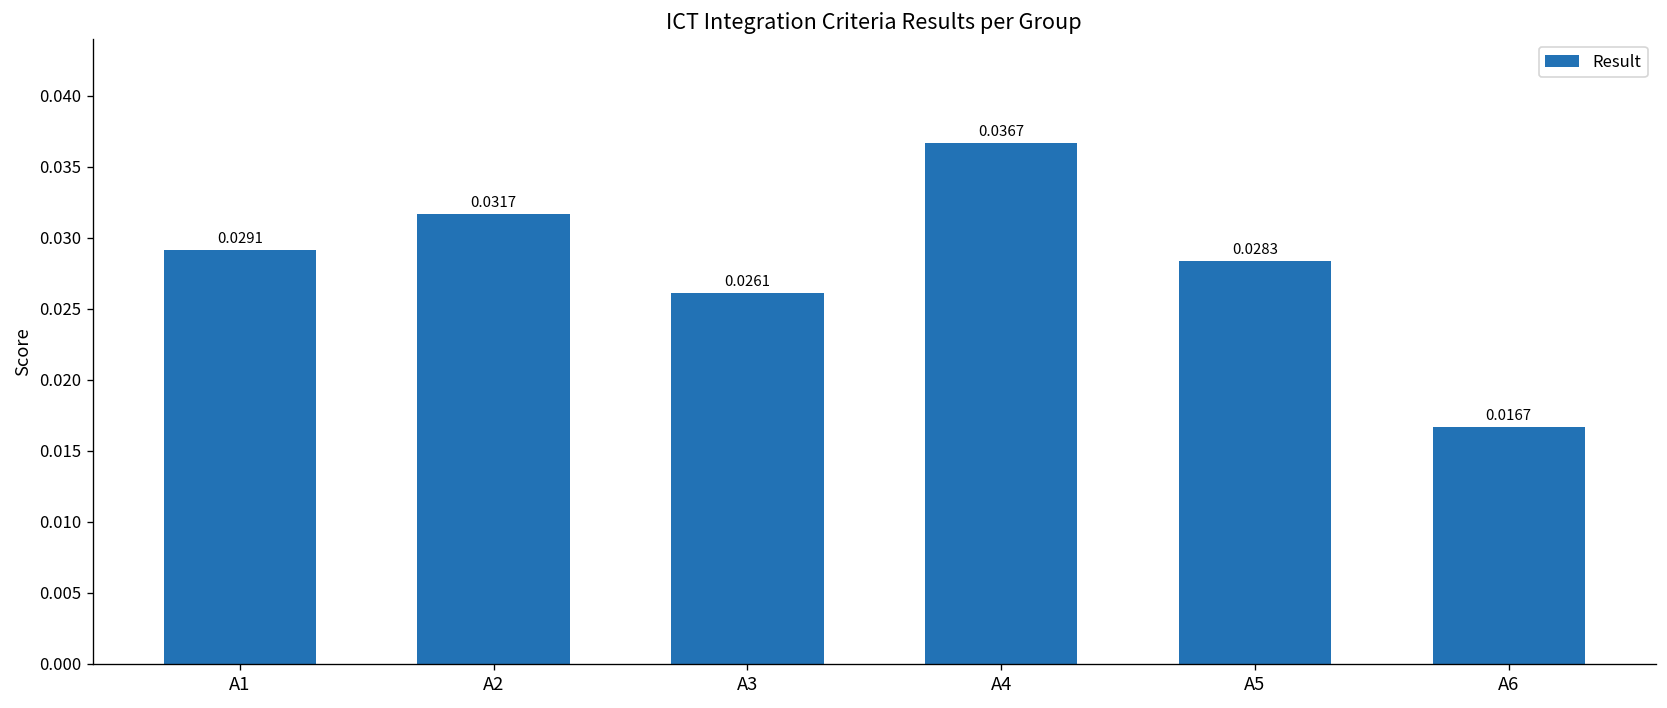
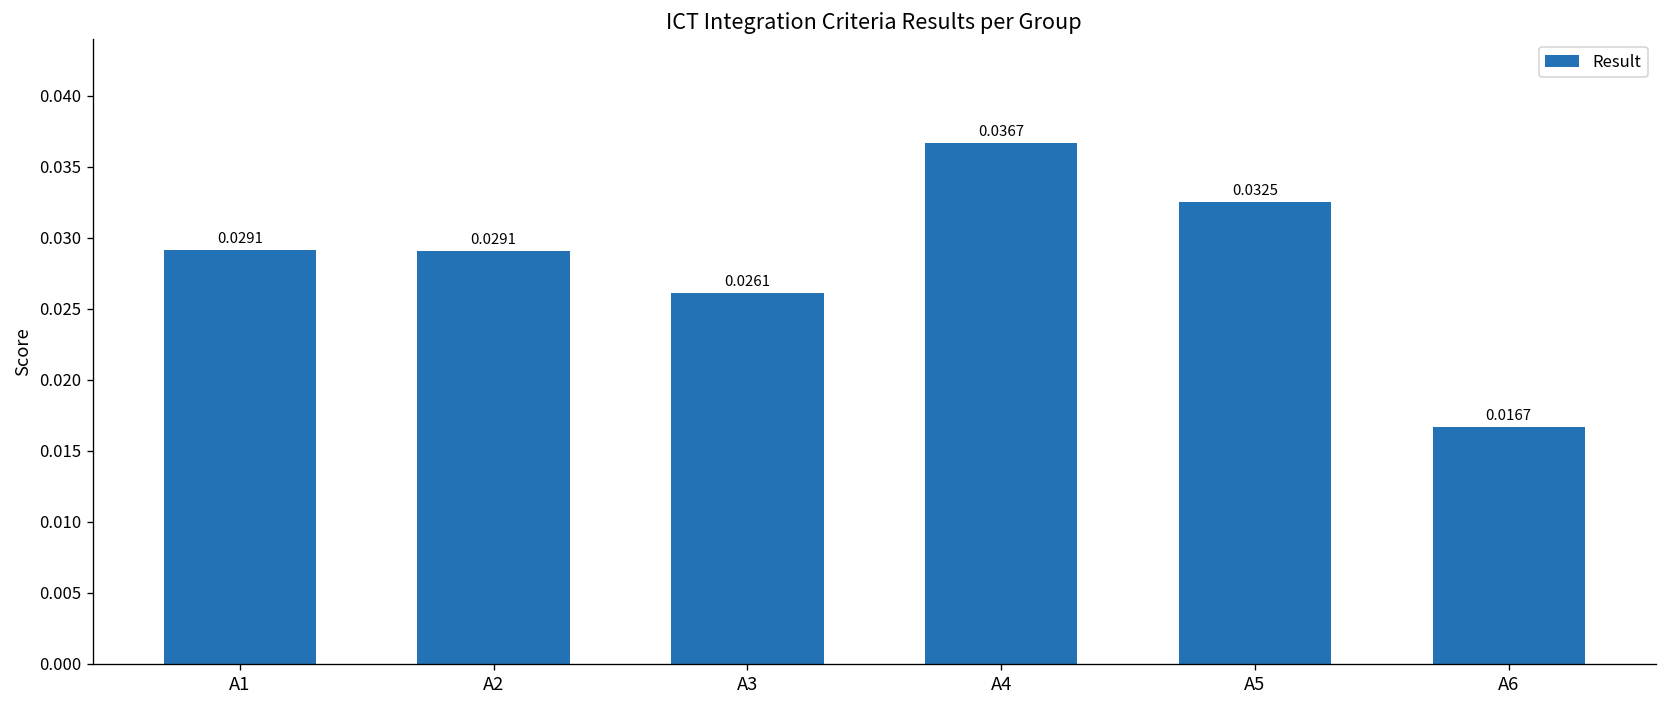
  {
    "A1": 0.0291,
-   "A2": 0.0317,
+   "A2": 0.0291,
    "A3": 0.0261,
    "A4": 0.0367,
-   "A5": 0.0283,
+   "A5": 0.0325,
    "A6": 0.0167
  }
